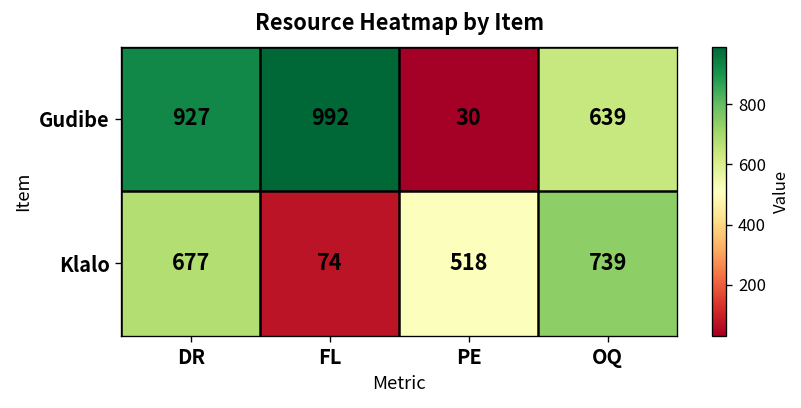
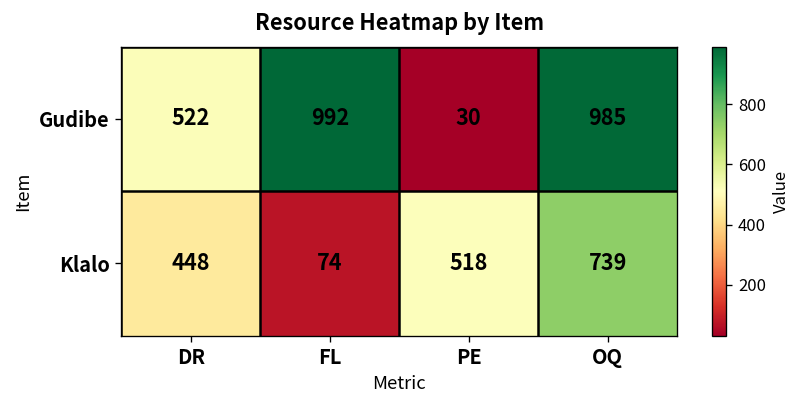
  {
    "Gudibe": {
-     "DR": 927,
+     "DR": 522,
      "FL": 992,
      "PE": 30,
-     "OQ": 639
+     "OQ": 985
    },
    "Klalo": {
-     "DR": 677,
+     "DR": 448,
      "FL": 74,
      "PE": 518,
      "OQ": 739
    }
  }
